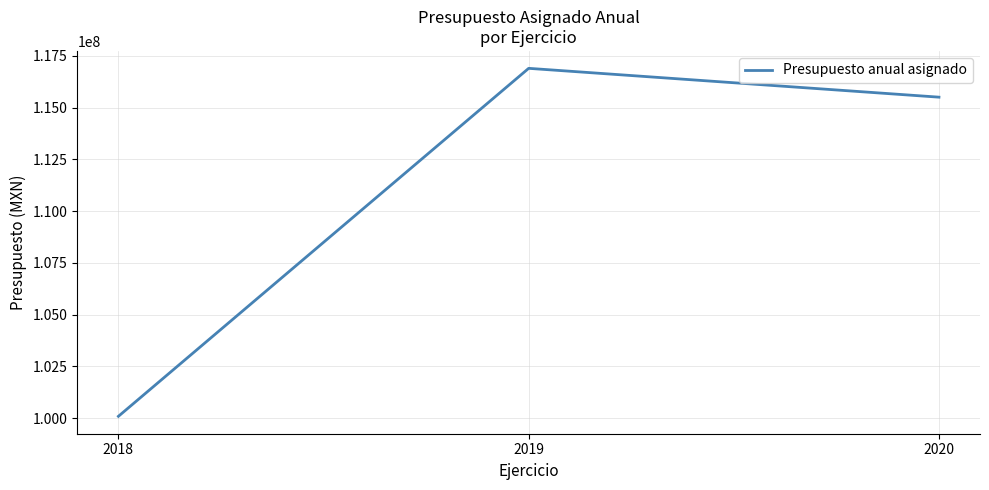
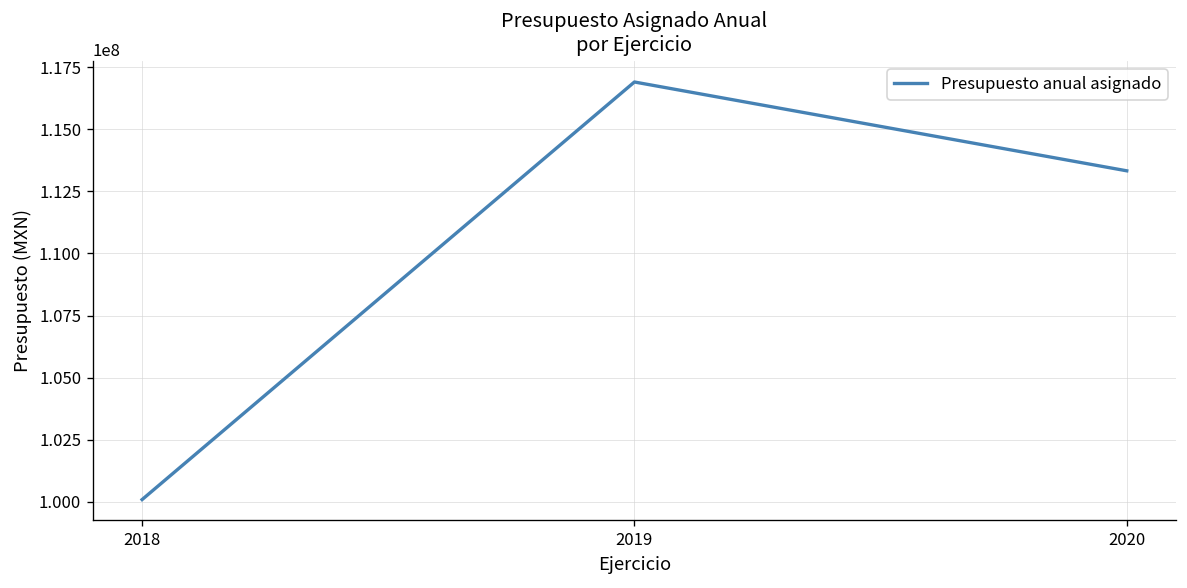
  {
    "2018": 100100000,
    "2019": 116900000,
-   "2020": 115500000
+   "2020": 113300000
  }
